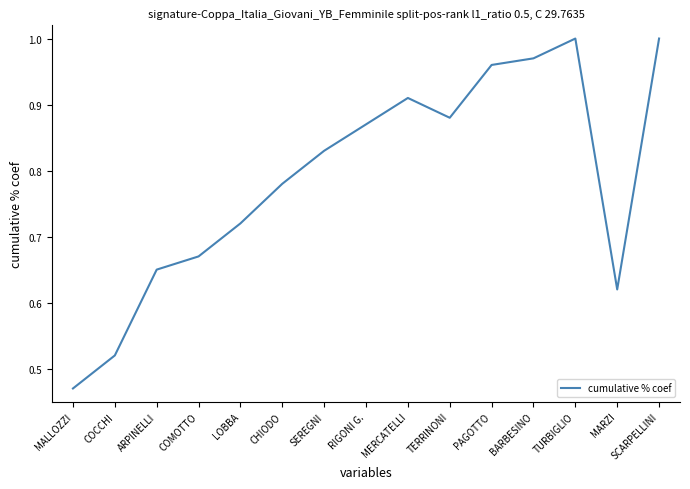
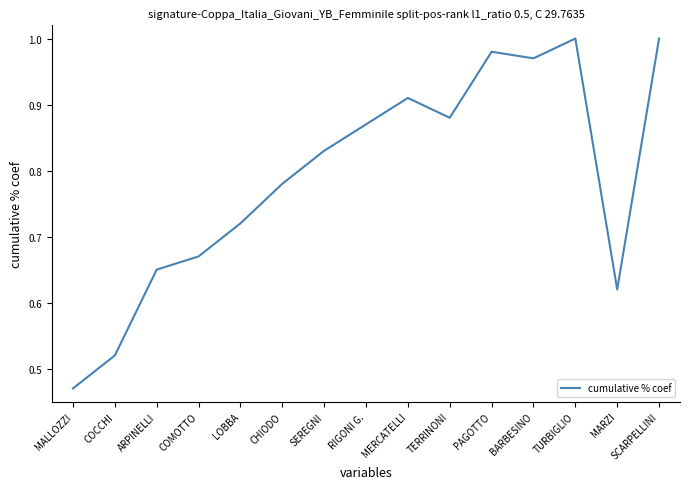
  {
    "MALLOZZI": 0.47,
    "COCCHI": 0.52,
    "ARPINELLI": 0.65,
    "COMOTTO": 0.67,
    "LOBBA": 0.72,
    "CHIODO": 0.78,
    "SEREGNI": 0.83,
    "RIGONI G.": 0.87,
    "MERCATELLI": 0.91,
    "TERRINONI": 0.88,
-   "PAGOTTO": 0.96,
+   "PAGOTTO": 0.98,
    "BARBESINO": 0.97,
    "TURBIGLIO": 1.00,
    "MARZI": 0.62,
    "SCARPELLINI": 1.00
  }
